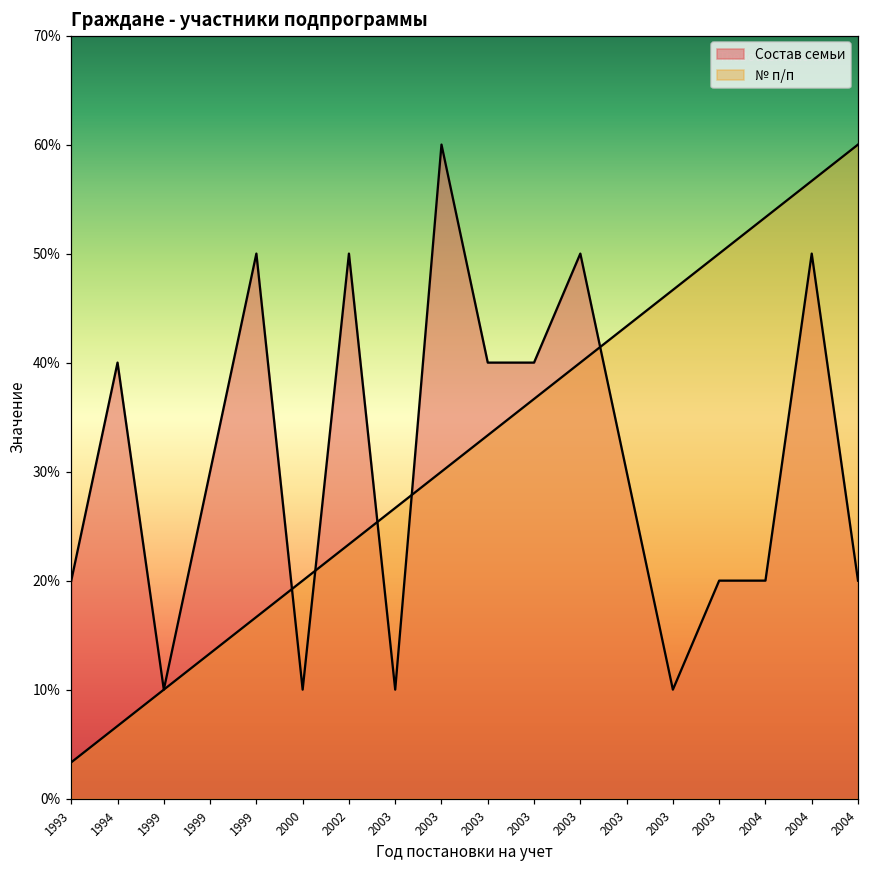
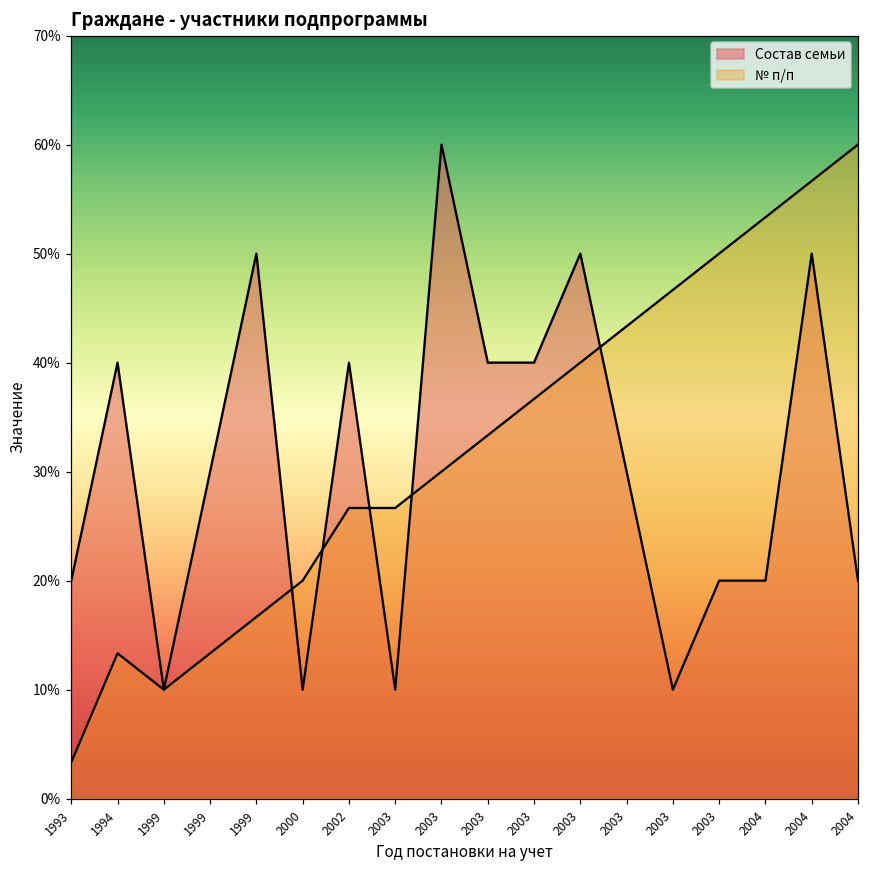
  {
    "Состав семьи": {
      "1993": "20%",
      "1994": "40%",
      "2000": "10%",
-     "2002": "50%"
+     "2002": "40%"
    },
    "№ п/п": {
      "1993": "3%",
-     "1994": "7%",
+     "1994": "13%",
      "2000": "20%",
-     "2002": "23%"
+     "2002": "27%"
    }
  }
